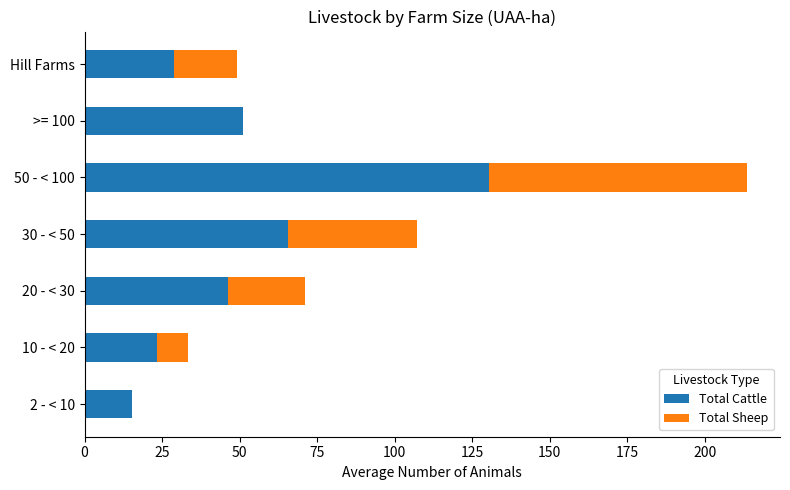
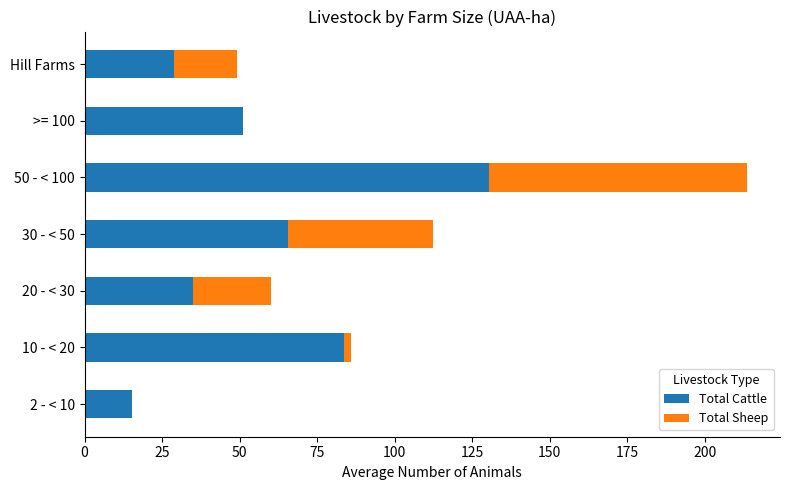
  {
    "Total Cattle": {
      "Hill Farms": 29,
      ">= 100": 51,
      "50 - < 100": 131,
      "30 - < 50": 66,
-     "20 - < 30": 46,
-     "10 - < 20": 23,
+     "20 - < 30": 35,
+     "10 - < 20": 84,
      "2 - < 10": 15
    },
    "Total Sheep": {
      "Hill Farms": 20,
      ">= 100": 0,
      "50 - < 100": 83,
-     "30 - < 50": 42,
+     "30 - < 50": 47,
      "20 - < 30": 25,
-     "10 - < 20": 10,
+     "10 - < 20": 2,
      "2 - < 10": 0
    }
  }
